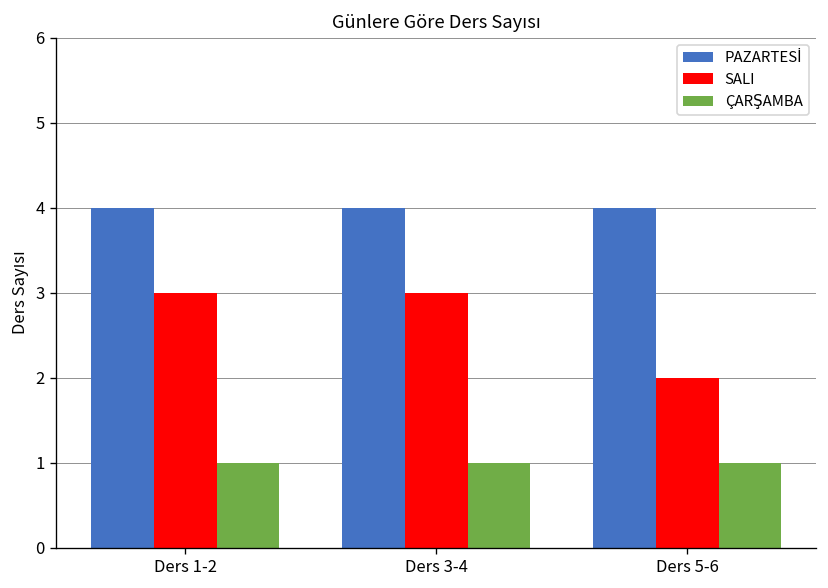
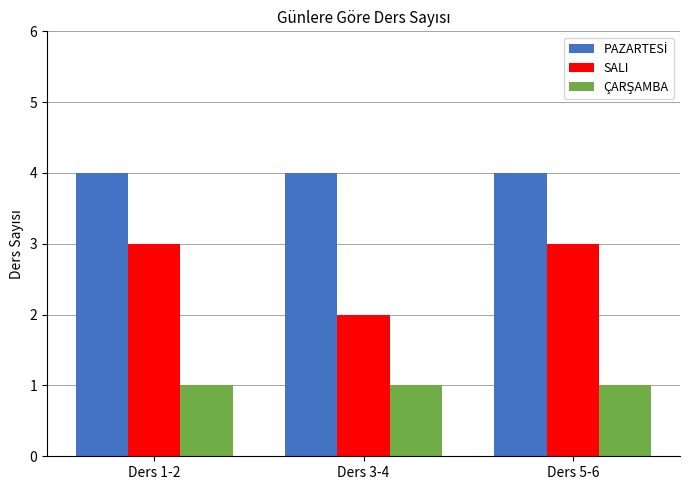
  {
    "PAZARTESİ": {
      "Ders 1-2": 4,
      "Ders 3-4": 4,
      "Ders 5-6": 4
    },
    "SALI": {
      "Ders 1-2": 3,
-     "Ders 3-4": 3,
-     "Ders 5-6": 2
+     "Ders 3-4": 2,
+     "Ders 5-6": 3
    },
    "ÇARŞAMBA": {
      "Ders 1-2": 1,
      "Ders 3-4": 1,
      "Ders 5-6": 1
    }
  }
